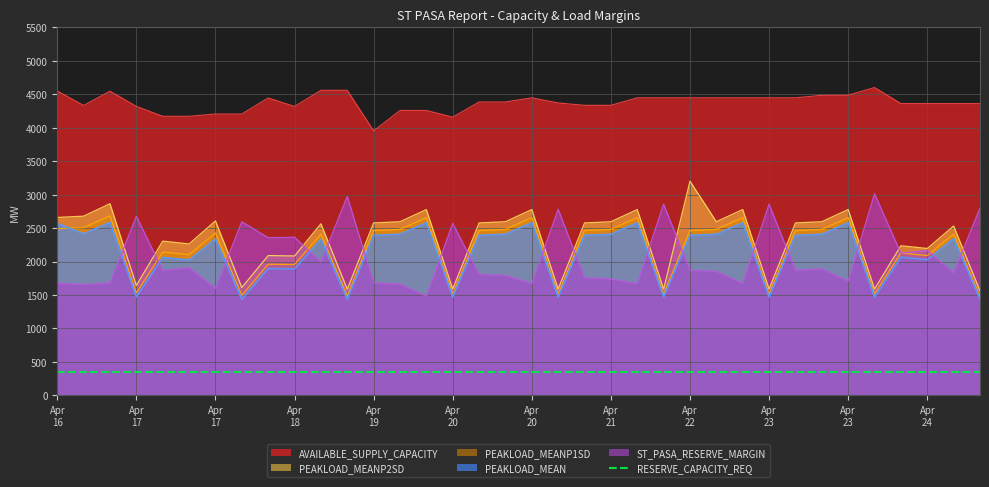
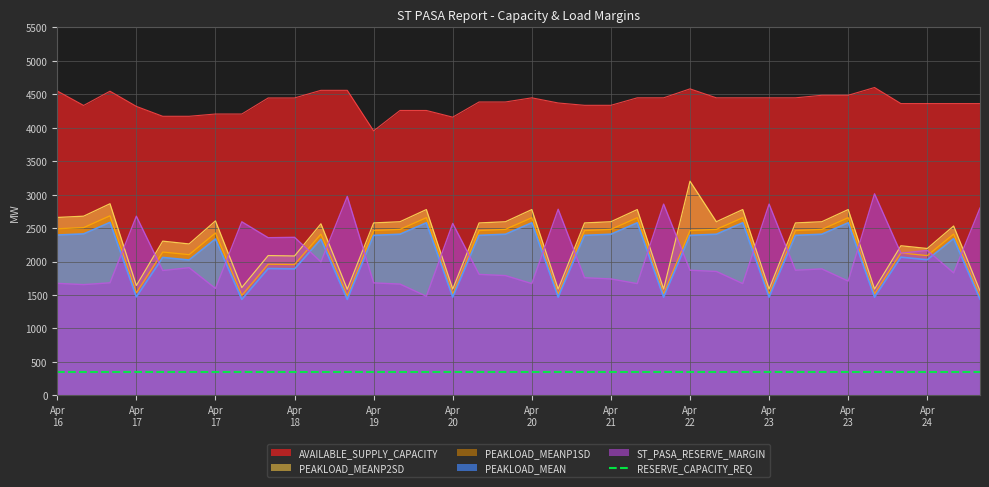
  {
    "AVAILABLE_SUPPLY_CAPACITY": {
      "Apr 16": 4500,
-     "Apr 18": 4300,
+     "Apr 18": 4400,
      "Apr 19": 4000,
      "Apr 21": 4300,
-     "Apr 22": 4400,
+     "Apr 22": 4600,
      "Apr 24": 4400
    },
    "PEAKLOAD_MEANP2SD": {
      "Apr 16": 2700,
      "Apr 18": 2100,
      "Apr 19": 2600,
      "Apr 21": 2600,
      "Apr 22": 3200
    },
    "PEAKLOAD_MEANP1SD": {
      "Apr 16": 2500,
      "Apr 18": 2000,
      "Apr 19": 2500,
      "Apr 21": 2500,
      "Apr 22": 2500,
      "Apr 24": 2100
    },
    "PEAKLOAD_MEAN": {
-     "Apr 16": 2600,
+     "Apr 16": 2400,
      "Apr 18": 1900,
      "Apr 19": 2400,
      "Apr 21": 2400,
      "Apr 22": 2400,
      "Apr 24": 2000
    },
    "ST_PASA_RESERVE_MARGIN": {
      "Apr 16": 1700,
      "Apr 18": 2400,
      "Apr 19": 1700,
      "Apr 21": 1700,
      "Apr 22": 1900
    },
    "RESERVE_CAPACITY_REQ": {
      "Apr 16": 400,
      "Apr 18": 400,
      "Apr 19": 400,
      "Apr 21": 400,
      "Apr 22": 400,
      "Apr 24": 400
    }
  }
